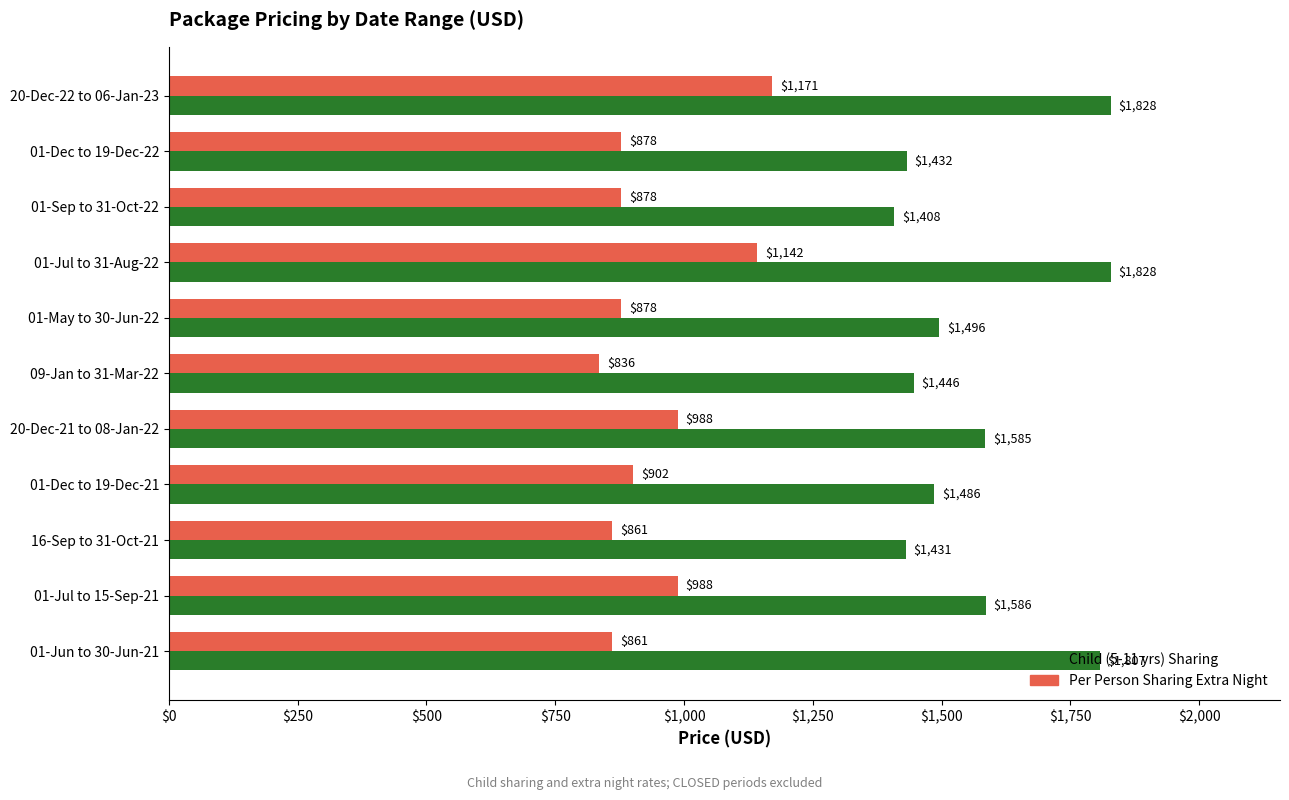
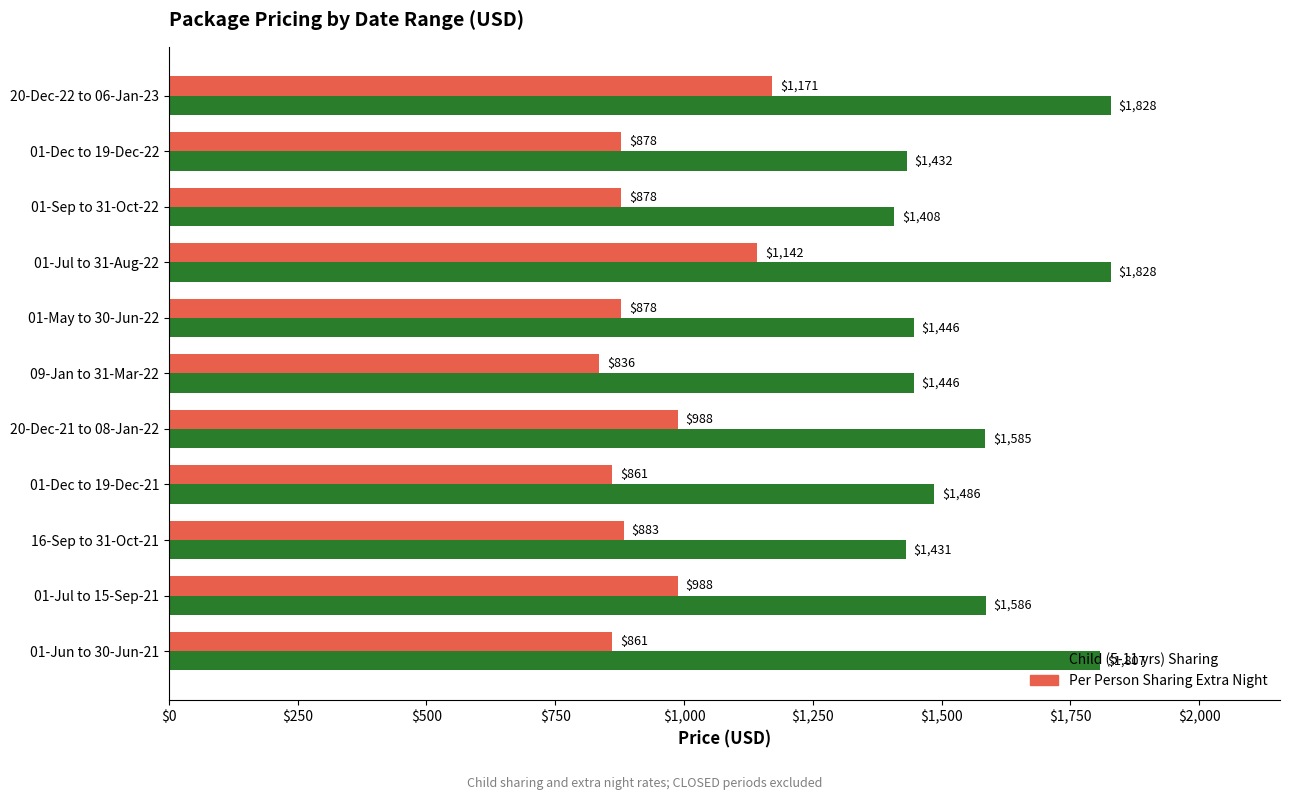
  {
    "Child (5-11 yrs) Sharing": {
      "20-Dec-22 to 06-Jan-23": "$1,828",
      "01-Dec to 19-Dec-22": "$1,432",
      "01-Sep to 31-Oct-22": "$1,408",
      "01-Jul to 31-Aug-22": "$1,828",
-     "01-May to 30-Jun-22": "$1,496",
+     "01-May to 30-Jun-22": "$1,446",
      "09-Jan to 31-Mar-22": "$1,446",
      "20-Dec-21 to 08-Jan-22": "$1,585",
      "01-Dec to 19-Dec-21": "$1,486",
      "16-Sep to 31-Oct-21": "$1,431",
      "01-Jul to 15-Sep-21": "$1,586",
      "01-Jun to 30-Jun-21": "$1,807"
    },
    "Per Person Sharing Extra Night": {
      "20-Dec-22 to 06-Jan-23": "$1,171",
      "01-Dec to 19-Dec-22": "$878",
      "01-Sep to 31-Oct-22": "$878",
      "01-Jul to 31-Aug-22": "$1,142",
      "01-May to 30-Jun-22": "$878",
      "09-Jan to 31-Mar-22": "$836",
      "20-Dec-21 to 08-Jan-22": "$988",
-     "01-Dec to 19-Dec-21": "$902",
-     "16-Sep to 31-Oct-21": "$861",
+     "01-Dec to 19-Dec-21": "$861",
+     "16-Sep to 31-Oct-21": "$883",
      "01-Jul to 15-Sep-21": "$988",
      "01-Jun to 30-Jun-21": "$861"
    }
  }
